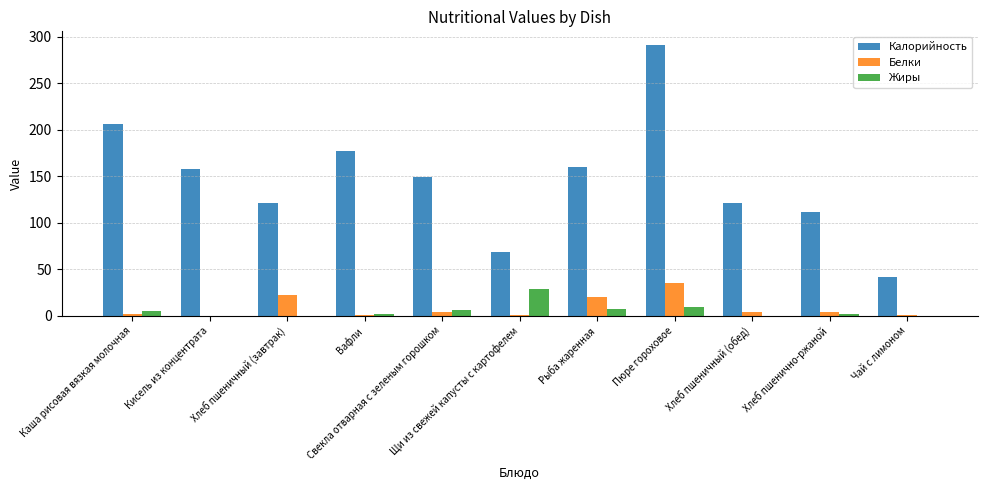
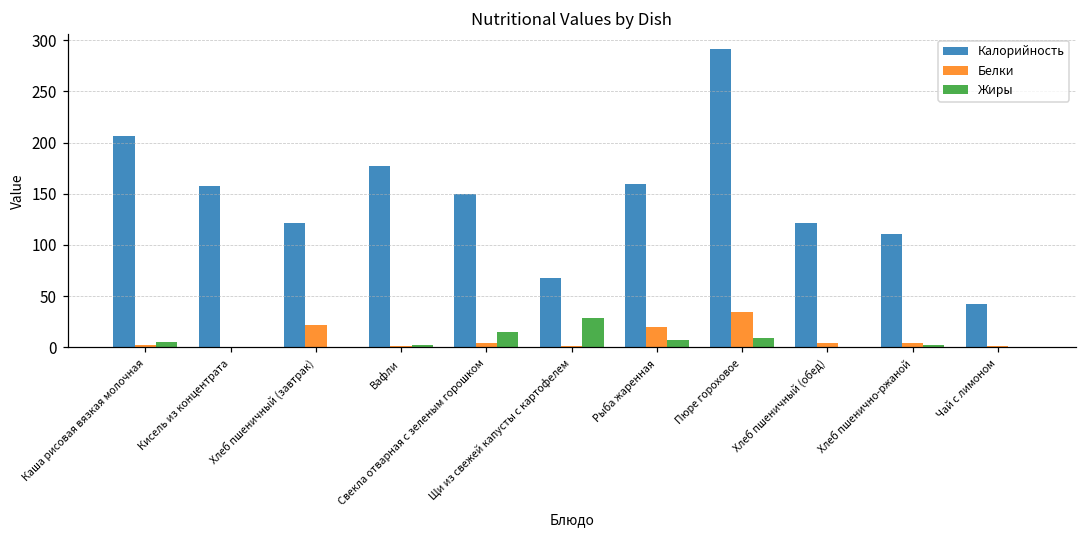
  {
    "Калорийность": {
      "Каша рисовая вязкая молочная": 210,
      "Кисель из концентрата": 160,
      "Хлеб пшеничный (завтрак)": 120,
      "Вафли": 180,
      "Свекла отварная с зеленым горошком": 150,
      "Щи из свежей капусты с картофелем": 70,
      "Рыба жаренная": 160,
      "Пюре гороховое": 290,
      "Хлеб пшеничный (обед)": 120,
      "Хлеб пшенично-ржаной": 110,
      "Чай с лимоном": 40
    },
    "Белки": {
      "Кисель из концентрата": 0,
      "Хлеб пшеничный (завтрак)": 20,
      "Свекла отварная с зеленым горошком": 0,
      "Рыба жаренная": 20,
      "Пюре гороховое": 40,
      "Хлеб пшеничный (обед)": 0,
      "Хлеб пшенично-ржаной": 0
    },
    "Жиры": {
      "Каша рисовая вязкая молочная": 10,
      "Кисель из концентрата": 0,
      "Хлеб пшеничный (завтрак)": 0,
-     "Свекла отварная с зеленым горошком": 10,
+     "Свекла отварная с зеленым горошком": 20,
      "Щи из свежей капусты с картофелем": 30,
      "Рыба жаренная": 10,
      "Пюре гороховое": 10,
      "Хлеб пшеничный (обед)": 0,
      "Чай с лимоном": 0
    }
  }
